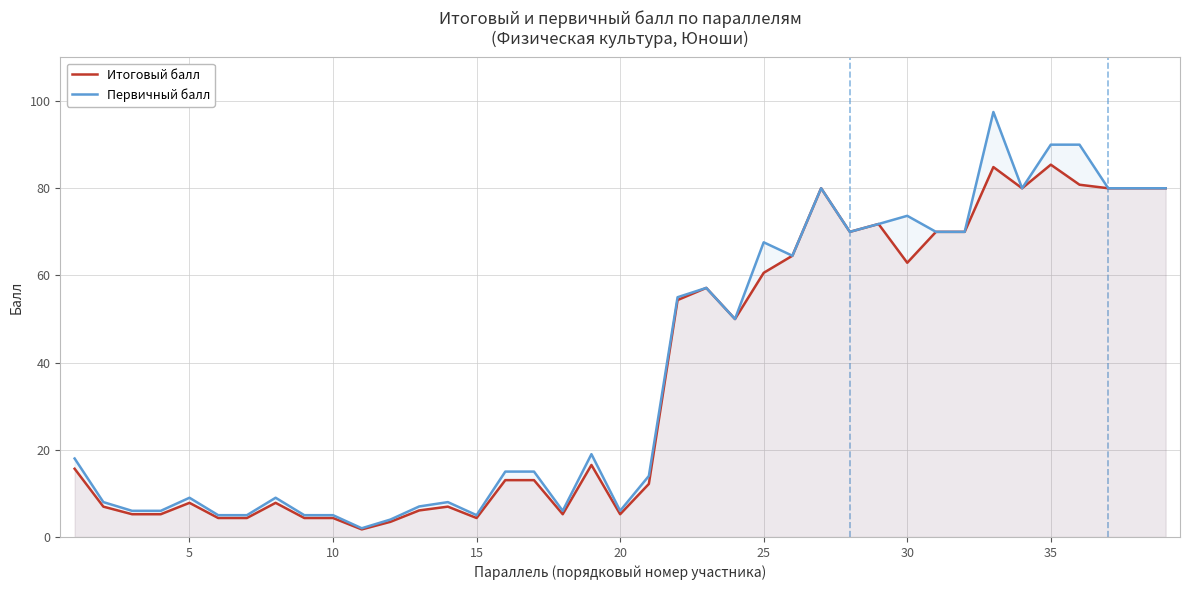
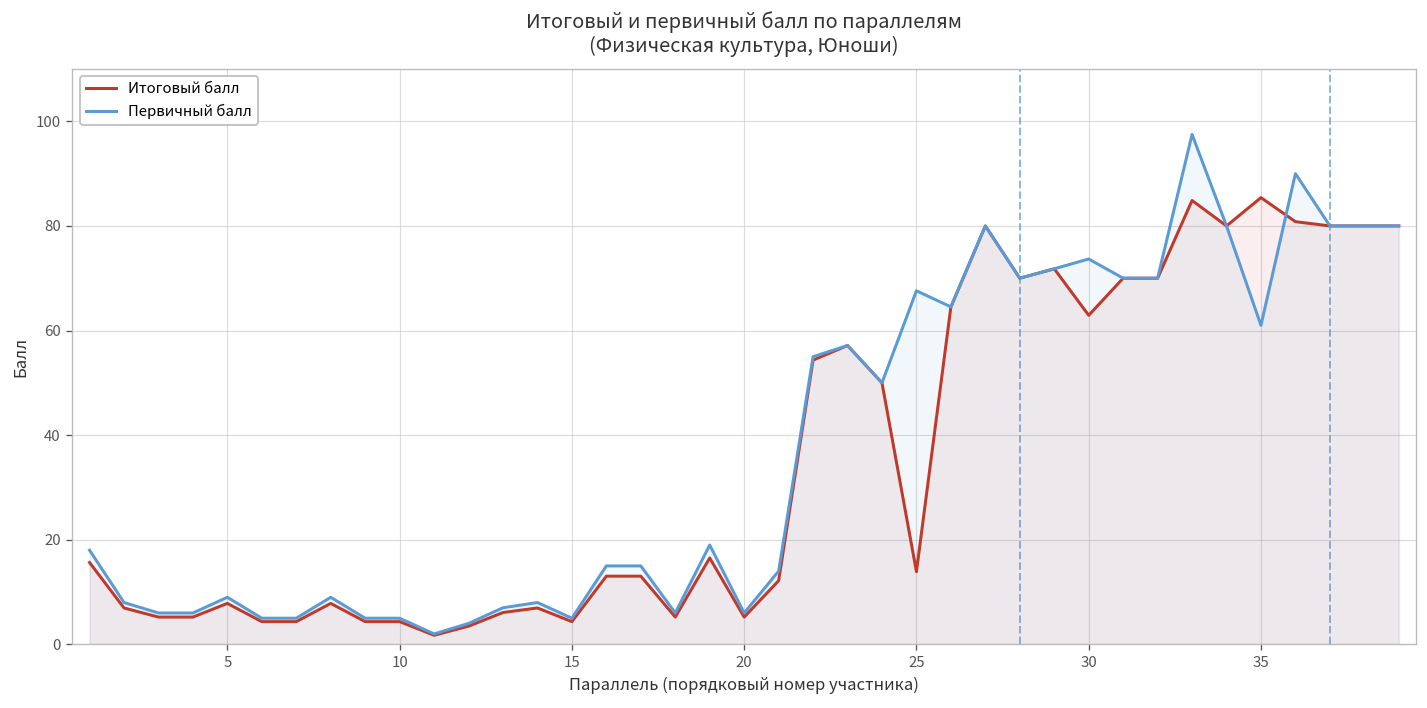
  {
    "Итоговый балл": {
      "5": 8,
      "10": 4,
      "15": 4,
      "20": 5,
-     "25": 61,
+     "25": 14,
      "30": 63,
      "35": 85
    },
    "Первичный балл": {
      "5": 9,
      "10": 5,
      "15": 5,
      "20": 6,
      "25": 68,
      "30": 74,
-     "35": 90
+     "35": 61
    }
  }
